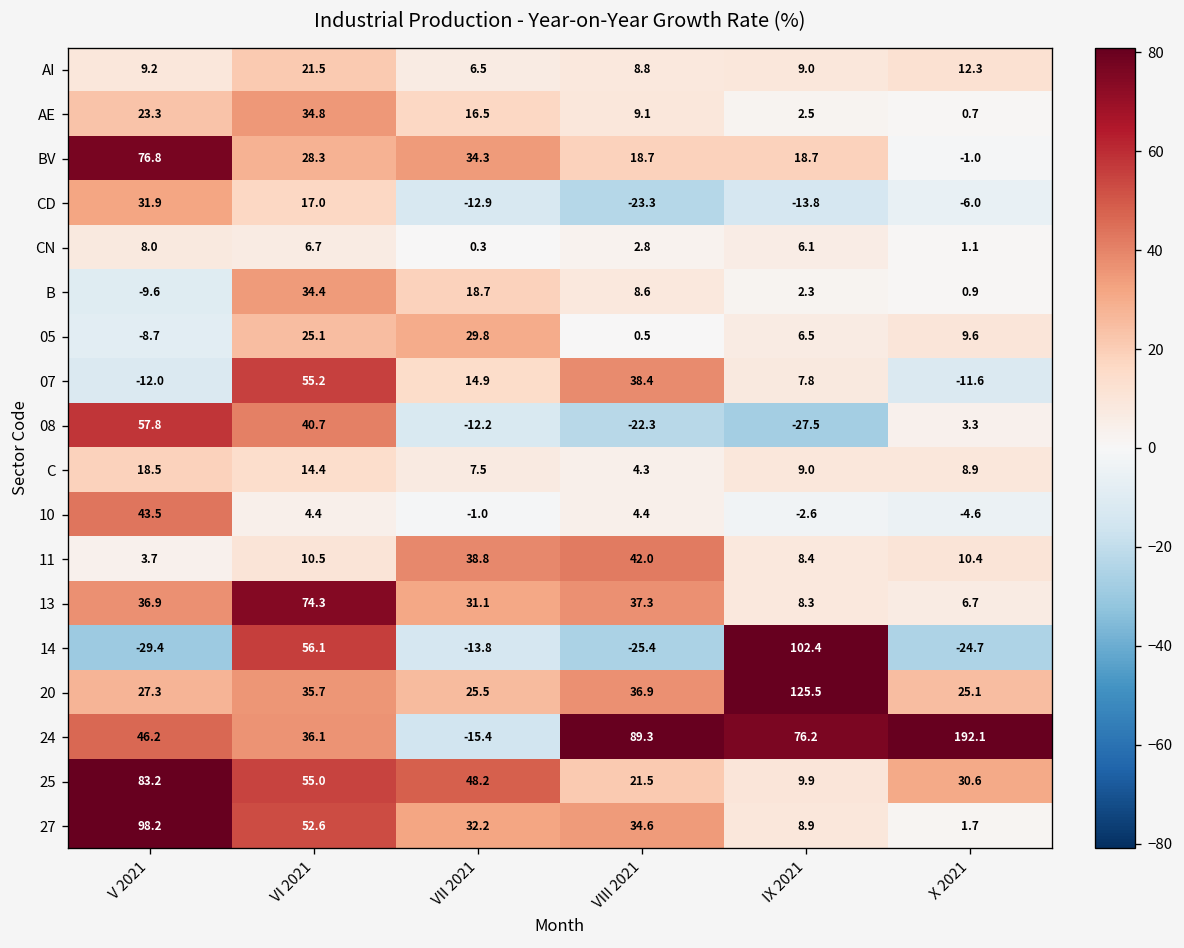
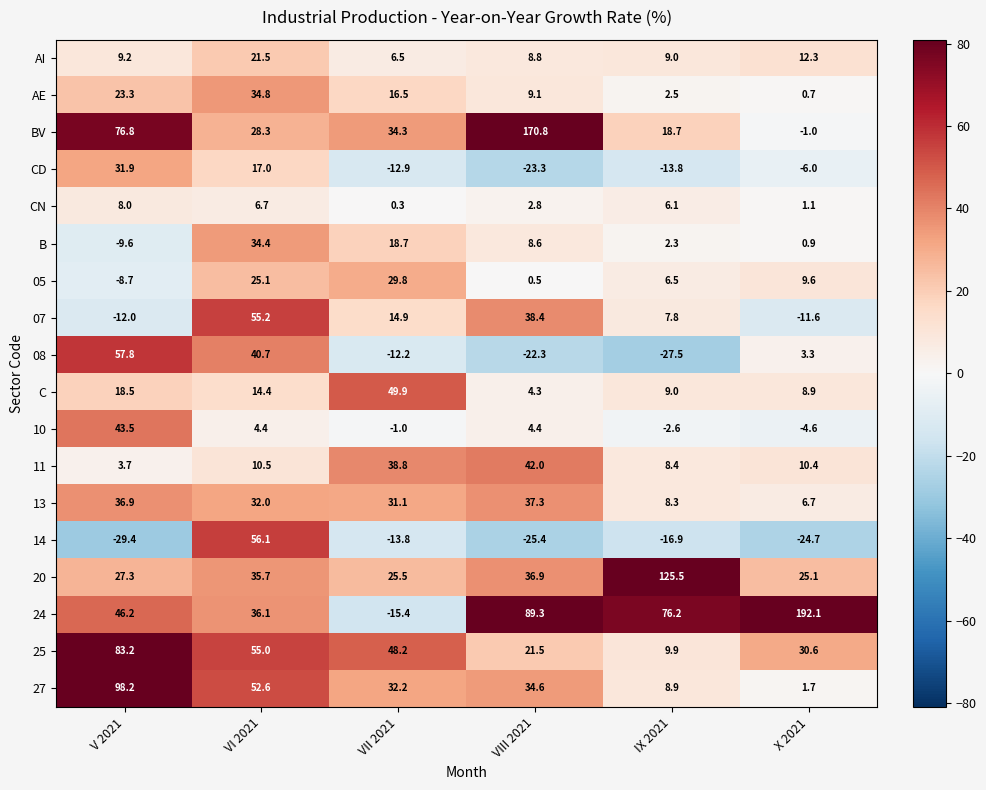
  {
    "AI": {
      "V 2021": 9.2,
      "VI 2021": 21.5,
      "VII 2021": 6.5,
      "VIII 2021": 8.8,
      "IX 2021": 9.0,
      "X 2021": 12.3
    },
    "AE": {
      "V 2021": 23.3,
      "VI 2021": 34.8,
      "VII 2021": 16.5,
      "VIII 2021": 9.1,
      "IX 2021": 2.5,
      "X 2021": 0.7
    },
    "BV": {
      "V 2021": 76.8,
      "VI 2021": 28.3,
      "VII 2021": 34.3,
-     "VIII 2021": 18.7,
+     "VIII 2021": 170.8,
      "IX 2021": 18.7,
      "X 2021": -1.0
    },
    "CD": {
      "V 2021": 31.9,
      "VI 2021": 17.0,
      "VII 2021": -12.9,
      "VIII 2021": -23.3,
      "IX 2021": -13.8,
      "X 2021": -6.0
    },
    "CN": {
      "V 2021": 8.0,
      "VI 2021": 6.7,
      "VII 2021": 0.3,
      "VIII 2021": 2.8,
      "IX 2021": 6.1,
      "X 2021": 1.1
    },
    "B": {
      "V 2021": -9.6,
      "VI 2021": 34.4,
      "VII 2021": 18.7,
      "VIII 2021": 8.6,
      "IX 2021": 2.3,
      "X 2021": 0.9
    },
    "05": {
      "V 2021": -8.7,
      "VI 2021": 25.1,
      "VII 2021": 29.8,
      "VIII 2021": 0.5,
      "IX 2021": 6.5,
      "X 2021": 9.6
    },
    "07": {
      "V 2021": -12.0,
      "VI 2021": 55.2,
      "VII 2021": 14.9,
      "VIII 2021": 38.4,
      "IX 2021": 7.8,
      "X 2021": -11.6
    },
    "08": {
      "V 2021": 57.8,
      "VI 2021": 40.7,
      "VII 2021": -12.2,
      "VIII 2021": -22.3,
      "IX 2021": -27.5,
      "X 2021": 3.3
    },
    "C": {
      "V 2021": 18.5,
      "VI 2021": 14.4,
-     "VII 2021": 7.5,
+     "VII 2021": 49.9,
      "VIII 2021": 4.3,
      "IX 2021": 9.0,
      "X 2021": 8.9
    },
    "10": {
      "V 2021": 43.5,
      "VI 2021": 4.4,
      "VII 2021": -1.0,
      "VIII 2021": 4.4,
      "IX 2021": -2.6,
      "X 2021": -4.6
    },
    "11": {
      "V 2021": 3.7,
      "VI 2021": 10.5,
      "VII 2021": 38.8,
      "VIII 2021": 42.0,
      "IX 2021": 8.4,
      "X 2021": 10.4
    },
    "13": {
      "V 2021": 36.9,
-     "VI 2021": 74.3,
+     "VI 2021": 32.0,
      "VII 2021": 31.1,
      "VIII 2021": 37.3,
      "IX 2021": 8.3,
      "X 2021": 6.7
    },
    "14": {
      "V 2021": -29.4,
      "VI 2021": 56.1,
      "VII 2021": -13.8,
      "VIII 2021": -25.4,
-     "IX 2021": 102.4,
+     "IX 2021": -16.9,
      "X 2021": -24.7
    },
    "20": {
      "V 2021": 27.3,
      "VI 2021": 35.7,
      "VII 2021": 25.5,
      "VIII 2021": 36.9,
      "IX 2021": 125.5,
      "X 2021": 25.1
    },
    "24": {
      "V 2021": 46.2,
      "VI 2021": 36.1,
      "VII 2021": -15.4,
      "VIII 2021": 89.3,
      "IX 2021": 76.2,
      "X 2021": 192.1
    },
    "25": {
      "V 2021": 83.2,
      "VI 2021": 55.0,
      "VII 2021": 48.2,
      "VIII 2021": 21.5,
      "IX 2021": 9.9,
      "X 2021": 30.6
    },
    "27": {
      "V 2021": 98.2,
      "VI 2021": 52.6,
      "VII 2021": 32.2,
      "VIII 2021": 34.6,
      "IX 2021": 8.9,
      "X 2021": 1.7
    }
  }
